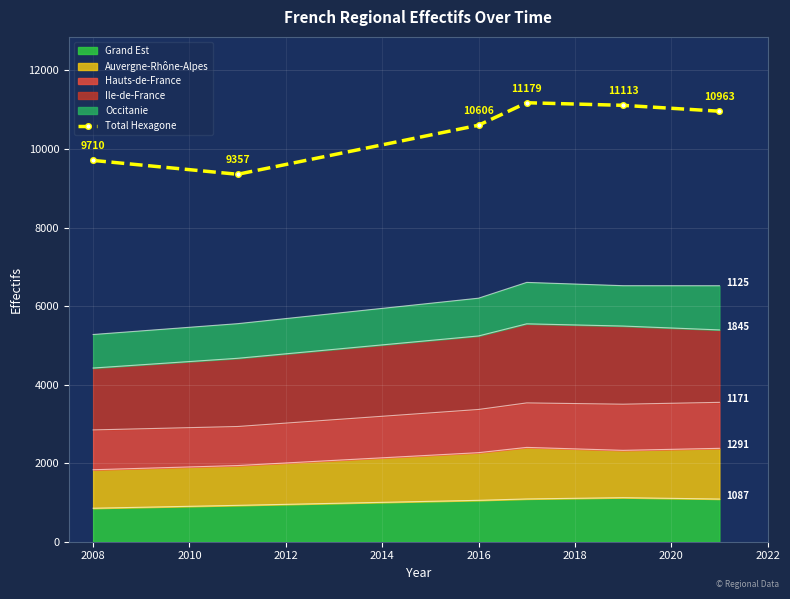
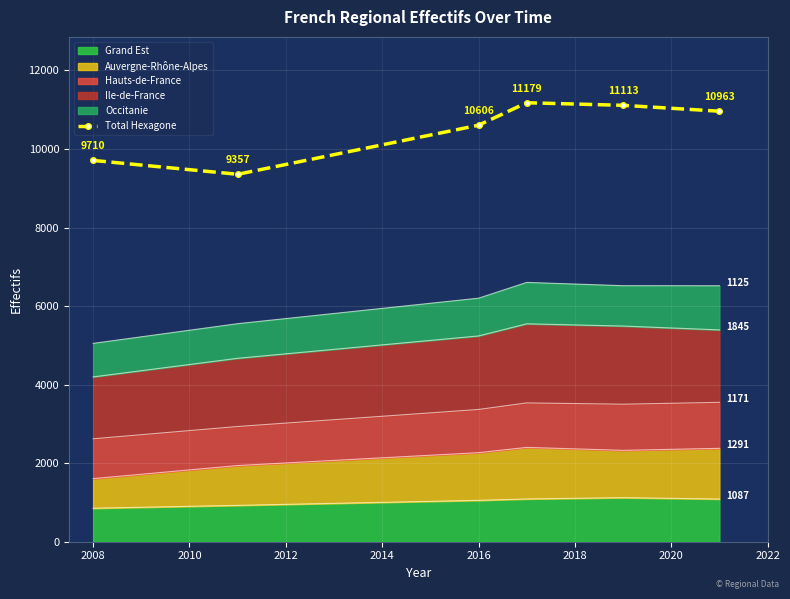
  {
    "Auvergne-Rhône-Alpes": {
-     "2008": 1000,
+     "2008": 800,
      "2016": 1200
    },
    "Total Hexagone": {
      "2008": 9710,
      "2016": 10606
    }
  }
